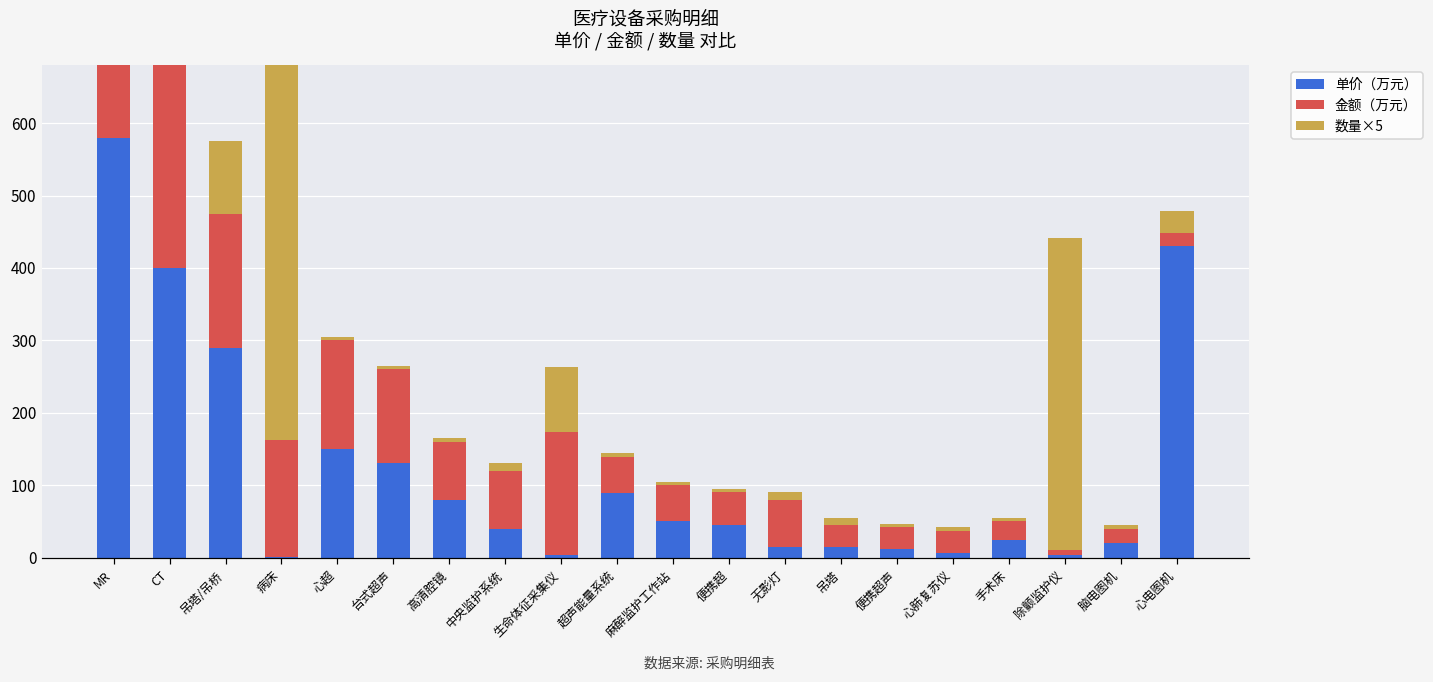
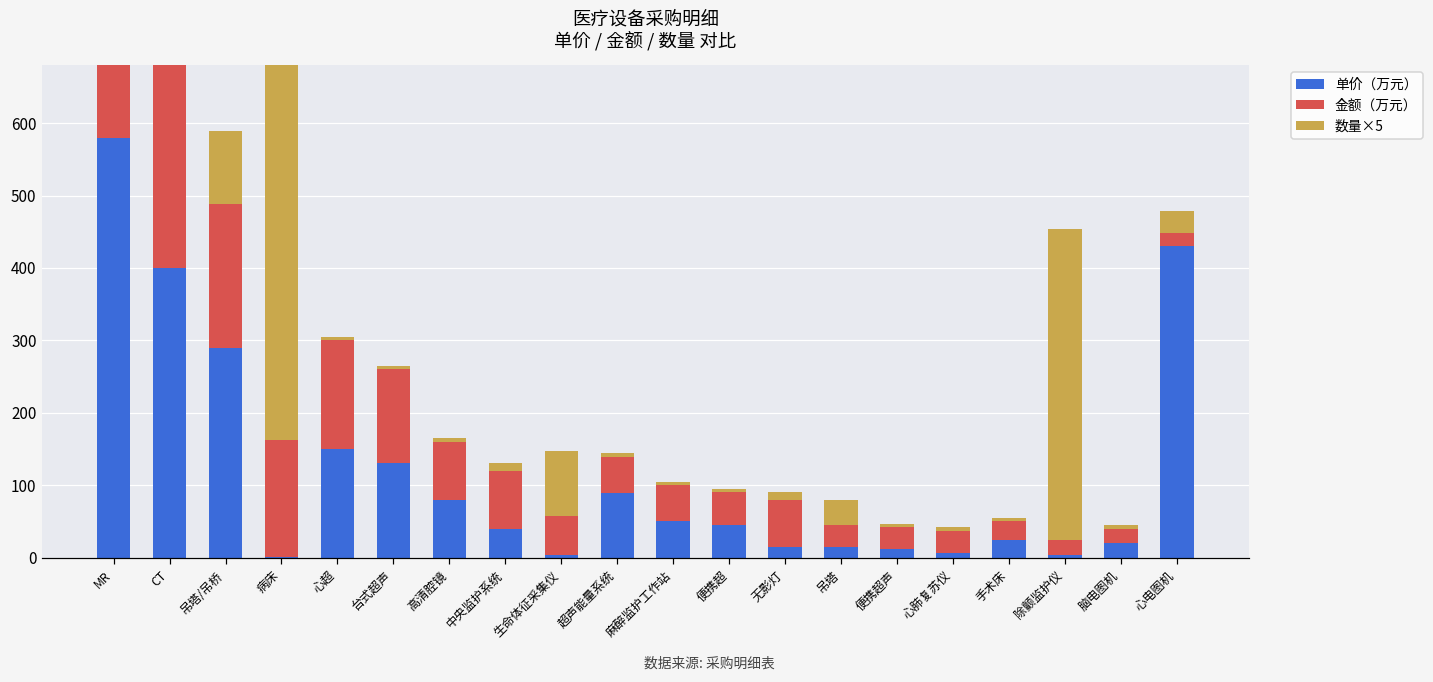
  {
    "单价（万元）": {
      "MR": 580,
      "CT": 400,
      "吊塔/吊桥": 290,
      "心超": 150,
      "台式超声": 130,
      "高清腔镜": 80,
      "中央监护系统": 40,
      "超声能量系统": 90,
      "麻醉监护工作站": 50,
      "便携超": 50,
      "无影灯": 20,
      "吊塔": 20,
      "便携超声": 10,
      "心肺复苏仪": 10,
      "手术床": 30,
      "脑电图机": 20,
      "心电图机": 430
    },
    "金额（万元）": {
-     "吊塔/吊桥": 190,
+     "吊塔/吊桥": 200,
      "病床": 160,
      "心超": 150,
      "台式超声": 130,
      "高清腔镜": 80,
      "中央监护系统": 80,
-     "生命体征采集仪": 170,
+     "生命体征采集仪": 50,
      "超声能量系统": 50,
      "麻醉监护工作站": 50,
      "便携超": 50,
      "无影灯": 70,
      "吊塔": 30,
      "便携超声": 30,
      "心肺复苏仪": 30,
      "手术床": 30,
-     "除颤监护仪": 10,
+     "除颤监护仪": 20,
      "脑电图机": 20,
      "心电图机": 20
    },
    "数量×5": {
      "吊塔/吊桥": 100,
      "心超": 10,
      "台式超声": 10,
      "高清腔镜": 10,
      "中央监护系统": 10,
      "生命体征采集仪": 90,
      "超声能量系统": 10,
      "麻醉监护工作站": 10,
      "便携超": 10,
      "无影灯": 10,
-     "吊塔": 10,
+     "吊塔": 40,
      "便携超声": 10,
      "心肺复苏仪": 10,
      "手术床": 10,
      "除颤监护仪": 430,
      "脑电图机": 10,
      "心电图机": 30
    }
  }
